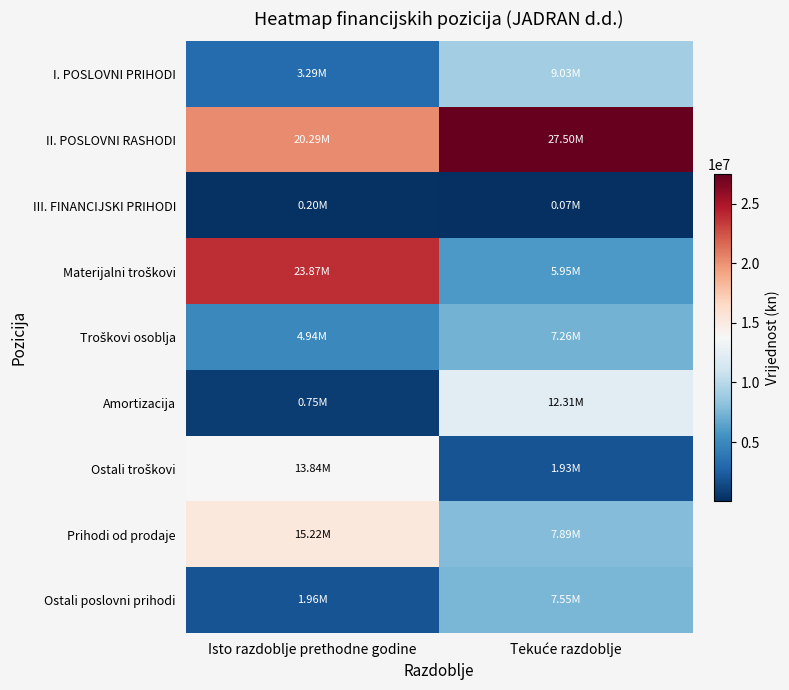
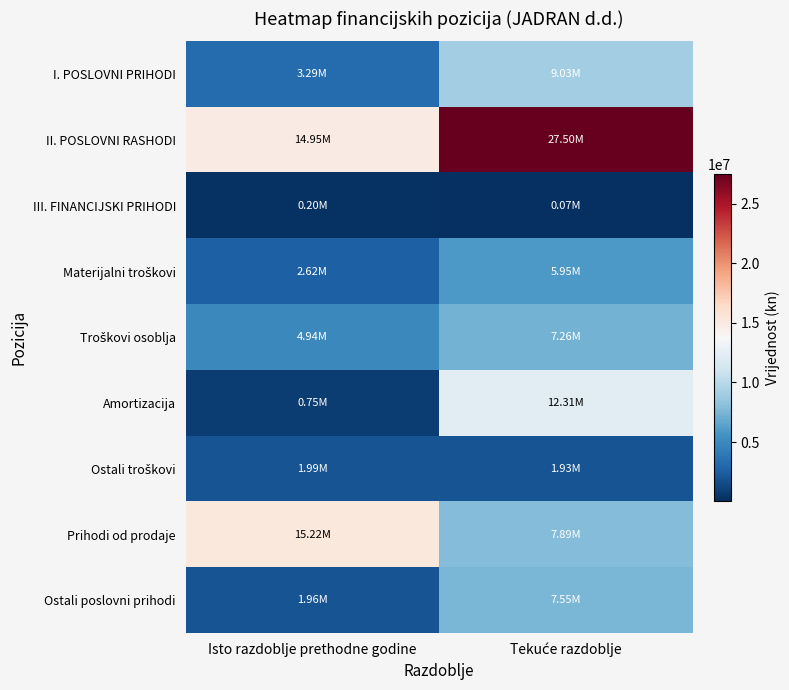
  {
    "I. POSLOVNI PRIHODI": {
      "Isto razdoblje prethodne godine": "3.29M",
      "Tekuće razdoblje": "9.03M"
    },
    "II. POSLOVNI RASHODI": {
-     "Isto razdoblje prethodne godine": "20.29M",
+     "Isto razdoblje prethodne godine": "14.95M",
      "Tekuće razdoblje": "27.50M"
    },
    "III. FINANCIJSKI PRIHODI": {
      "Isto razdoblje prethodne godine": "0.20M",
      "Tekuće razdoblje": "0.07M"
    },
    "Materijalni troškovi": {
-     "Isto razdoblje prethodne godine": "23.87M",
+     "Isto razdoblje prethodne godine": "2.62M",
      "Tekuće razdoblje": "5.95M"
    },
    "Troškovi osoblja": {
      "Isto razdoblje prethodne godine": "4.94M",
      "Tekuće razdoblje": "7.26M"
    },
    "Amortizacija": {
      "Isto razdoblje prethodne godine": "0.75M",
      "Tekuće razdoblje": "12.31M"
    },
    "Ostali troškovi": {
-     "Isto razdoblje prethodne godine": "13.84M",
+     "Isto razdoblje prethodne godine": "1.99M",
      "Tekuće razdoblje": "1.93M"
    },
    "Prihodi od prodaje": {
      "Isto razdoblje prethodne godine": "15.22M",
      "Tekuće razdoblje": "7.89M"
    },
    "Ostali poslovni prihodi": {
      "Isto razdoblje prethodne godine": "1.96M",
      "Tekuće razdoblje": "7.55M"
    }
  }
